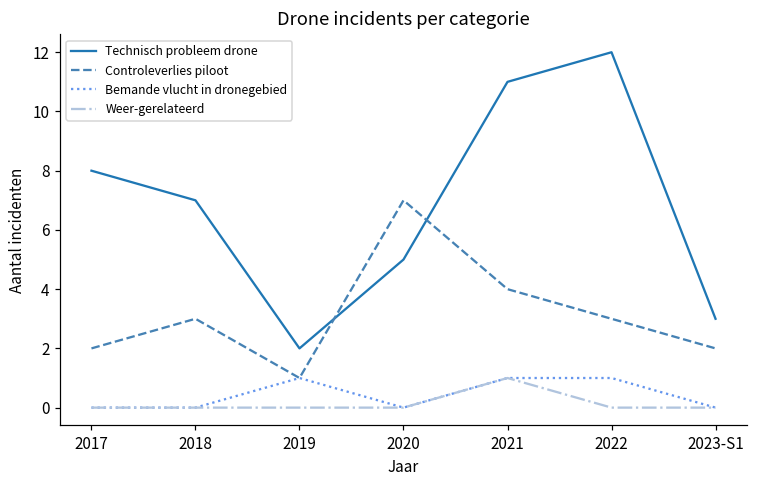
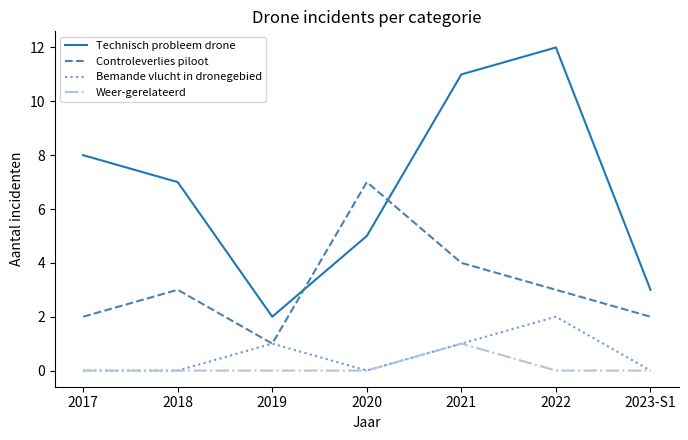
  {
    "Bemande vlucht in dronegebied": {
-     "2022": 1
+     "2022": 2
    },
    "Weer-gerelateerd": {
      "2019": 0,
      "2022": 0
    }
  }
